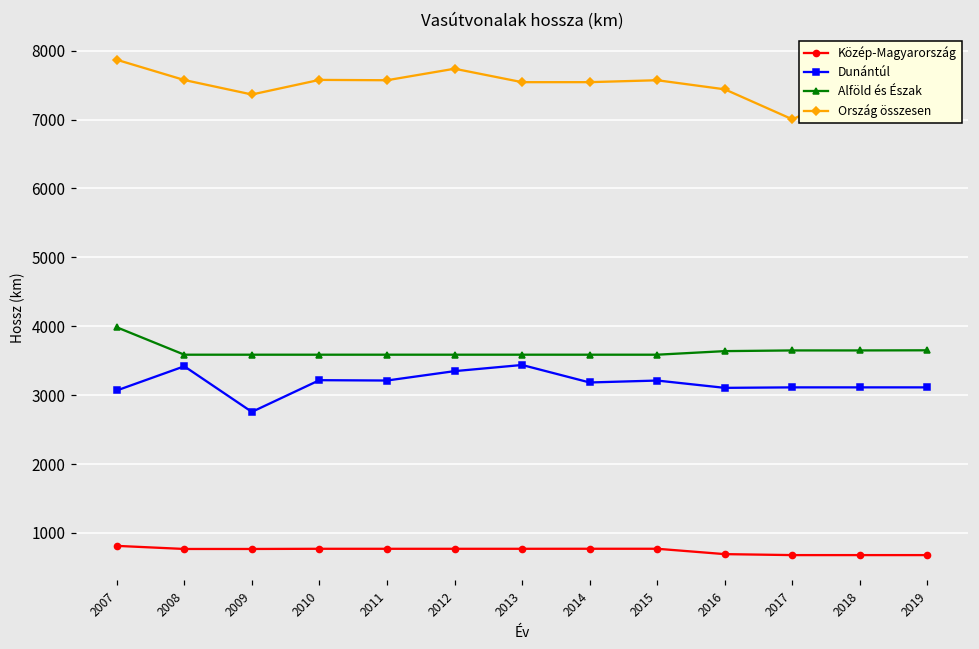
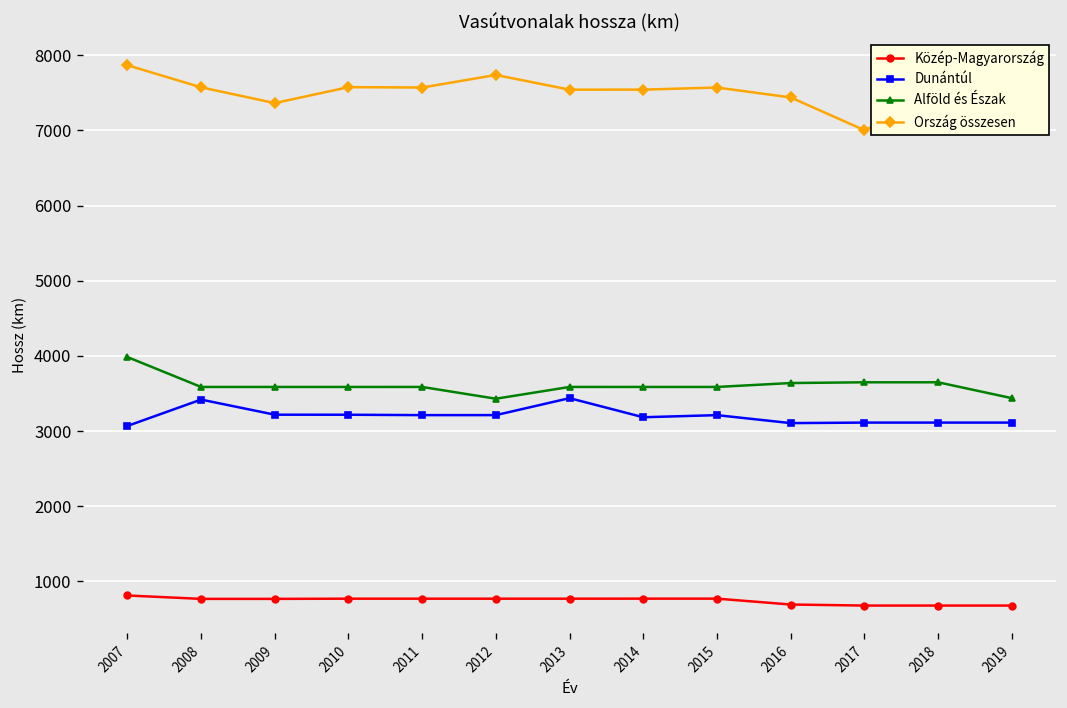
  {
    "Közép-Magyarország": {
      "2007": 800,
      "2008": 800,
      "2009": 800,
      "2010": 800,
      "2011": 800,
      "2012": 800,
      "2013": 800,
      "2014": 800,
      "2015": 800,
      "2016": 700,
      "2017": 700,
      "2018": 700,
      "2019": 700
    },
    "Dunántúl": {
      "2007": 3100,
      "2008": 3400,
-     "2009": 2800,
+     "2009": 3200,
      "2010": 3200,
      "2011": 3200,
-     "2012": 3300,
+     "2012": 3200,
      "2013": 3400,
      "2014": 3200,
      "2015": 3200,
      "2016": 3100,
      "2017": 3100,
      "2018": 3100,
      "2019": 3100
    },
    "Alföld és Észak": {
      "2007": 4000,
      "2008": 3600,
      "2009": 3600,
      "2010": 3600,
      "2011": 3600,
-     "2012": 3600,
+     "2012": 3400,
      "2013": 3600,
      "2014": 3600,
      "2015": 3600,
      "2016": 3600,
      "2017": 3600,
      "2018": 3600,
-     "2019": 3700
+     "2019": 3400
    },
    "Ország összesen": {
      "2007": 7900,
      "2008": 7600,
      "2009": 7400,
      "2010": 7600,
      "2011": 7600,
      "2012": 7700,
      "2013": 7500,
      "2014": 7500,
      "2015": 7600,
      "2016": 7400,
      "2017": 7000
    }
  }
